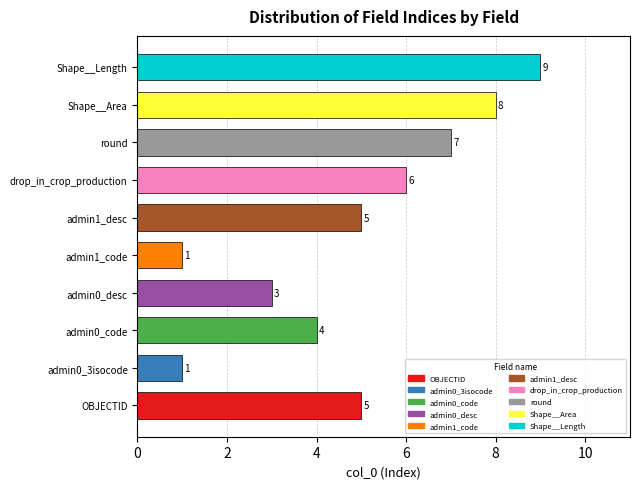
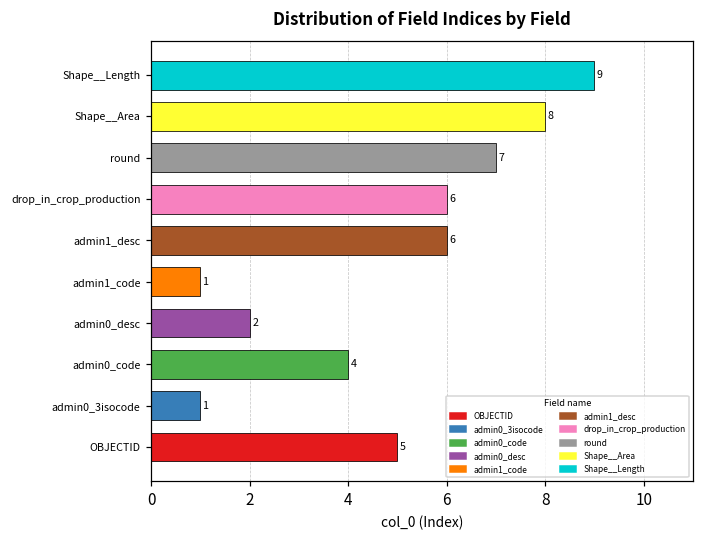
  {
    "Shape__Length": 9,
    "Shape__Area": 8,
    "round": 7,
    "drop_in_crop_production": 6,
-   "admin1_desc": 5,
+   "admin1_desc": 6,
    "admin1_code": 1,
-   "admin0_desc": 3,
+   "admin0_desc": 2,
    "admin0_code": 4,
    "admin0_3isocode": 1,
    "OBJECTID": 5
  }
